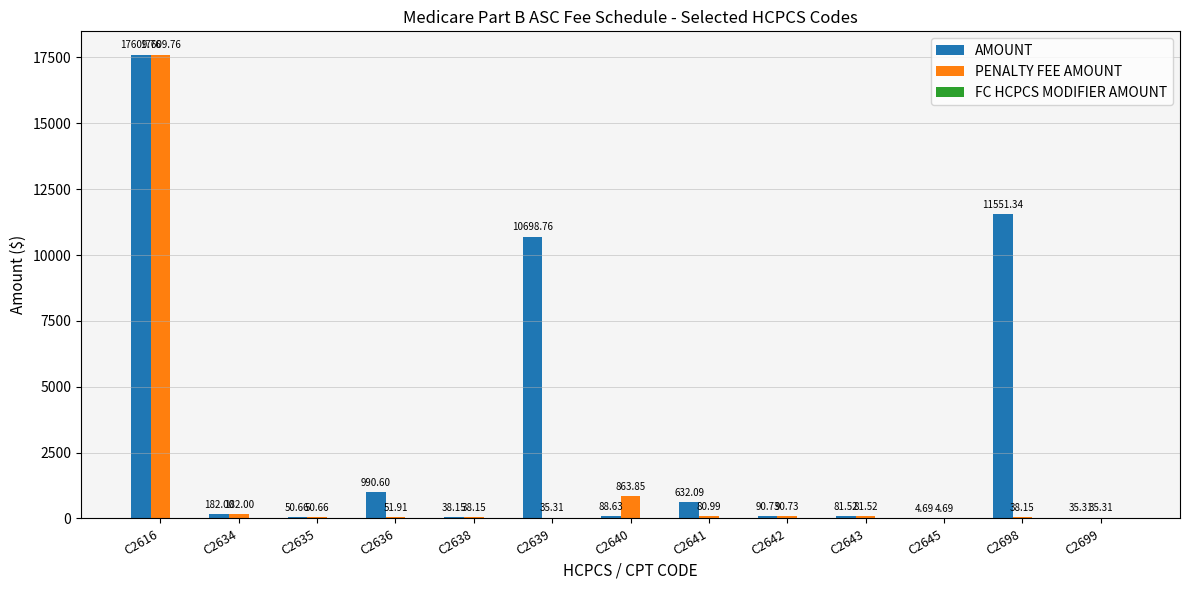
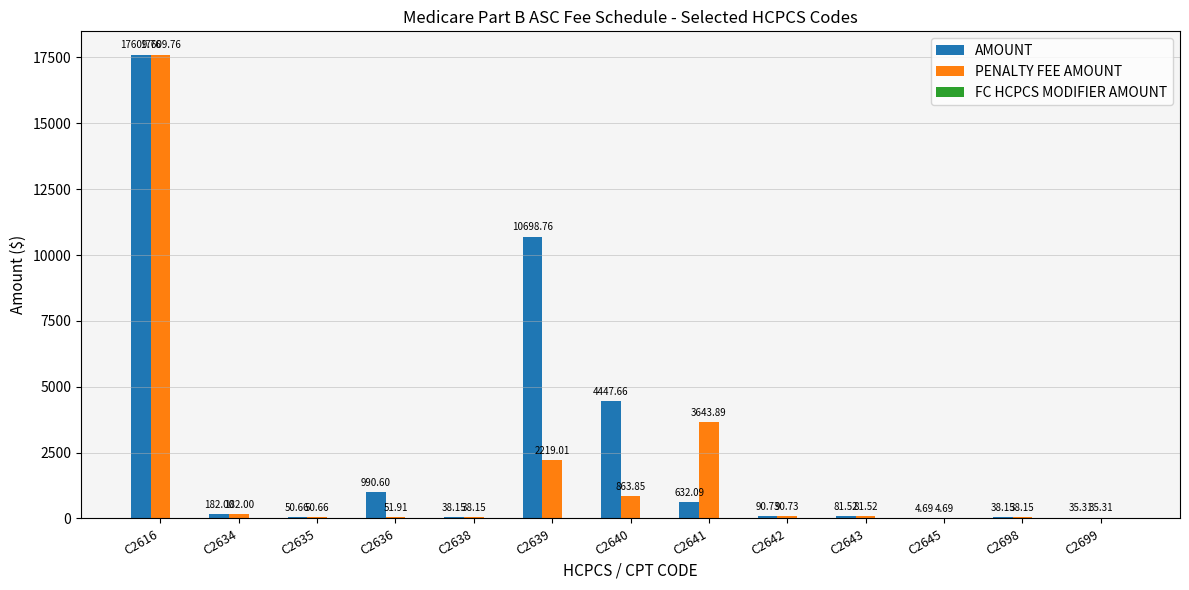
  {
    "AMOUNT": {
      "C2636": 990.60,
      "C2639": 10698.76,
-     "C2640": 88.63,
+     "C2640": 4447.66,
      "C2641": 632.09,
      "C2645": 4.69,
-     "C2698": 11551.34
+     "C2698": 38.15
    },
    "PENALTY FEE AMOUNT": {
      "C2636": 51.91,
-     "C2639": 35.31,
+     "C2639": 2219.01,
      "C2640": 863.85,
-     "C2641": 80.99,
+     "C2641": 3643.89,
      "C2645": 4.69,
      "C2698": 38.15
    },
    "FC HCPCS MODIFIER AMOUNT": {
      "C2616": 0,
      "C2634": 0,
      "C2635": 0,
      "C2636": 0,
      "C2638": 0,
      "C2639": 0,
      "C2640": 0,
      "C2641": 0,
      "C2642": 0,
      "C2643": 0,
      "C2645": 0,
      "C2698": 0,
      "C2699": 0
    }
  }
